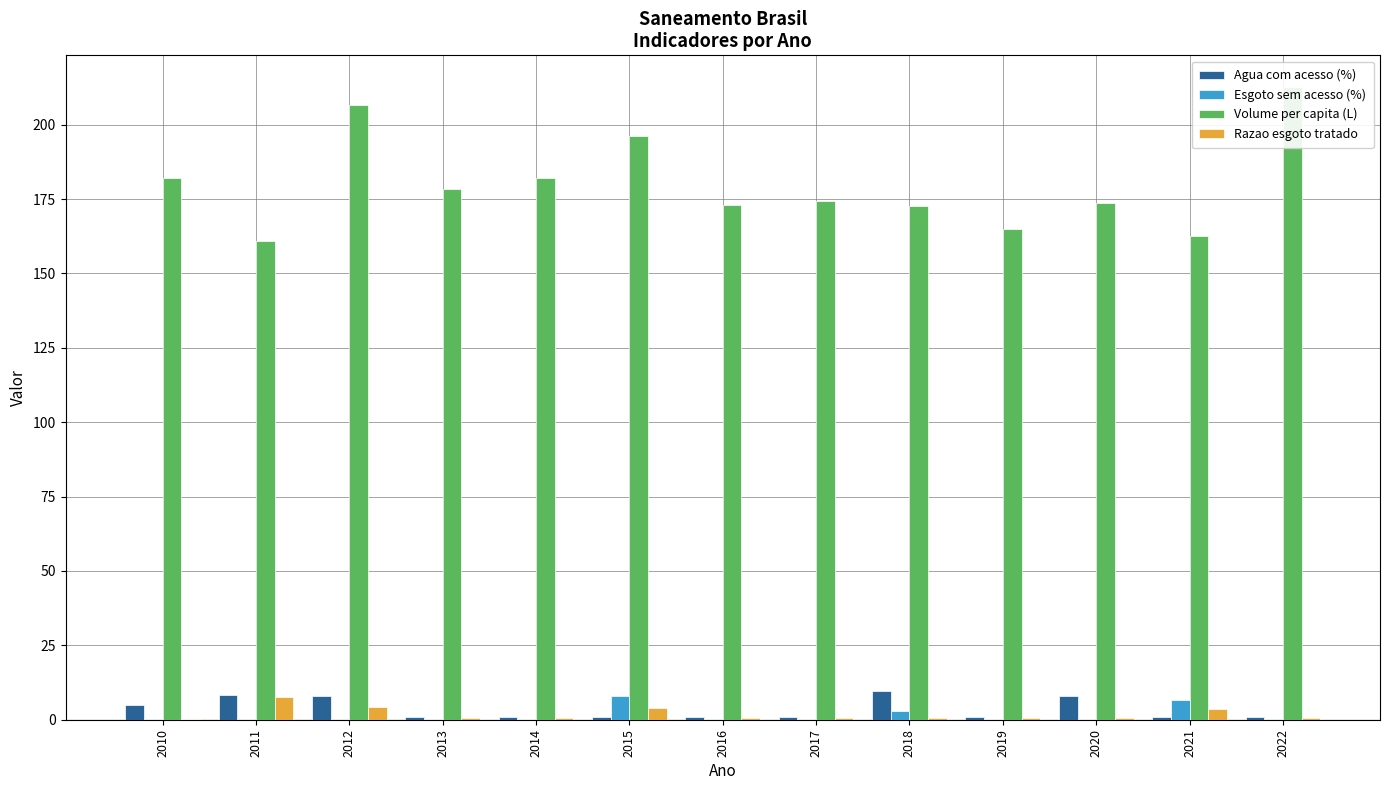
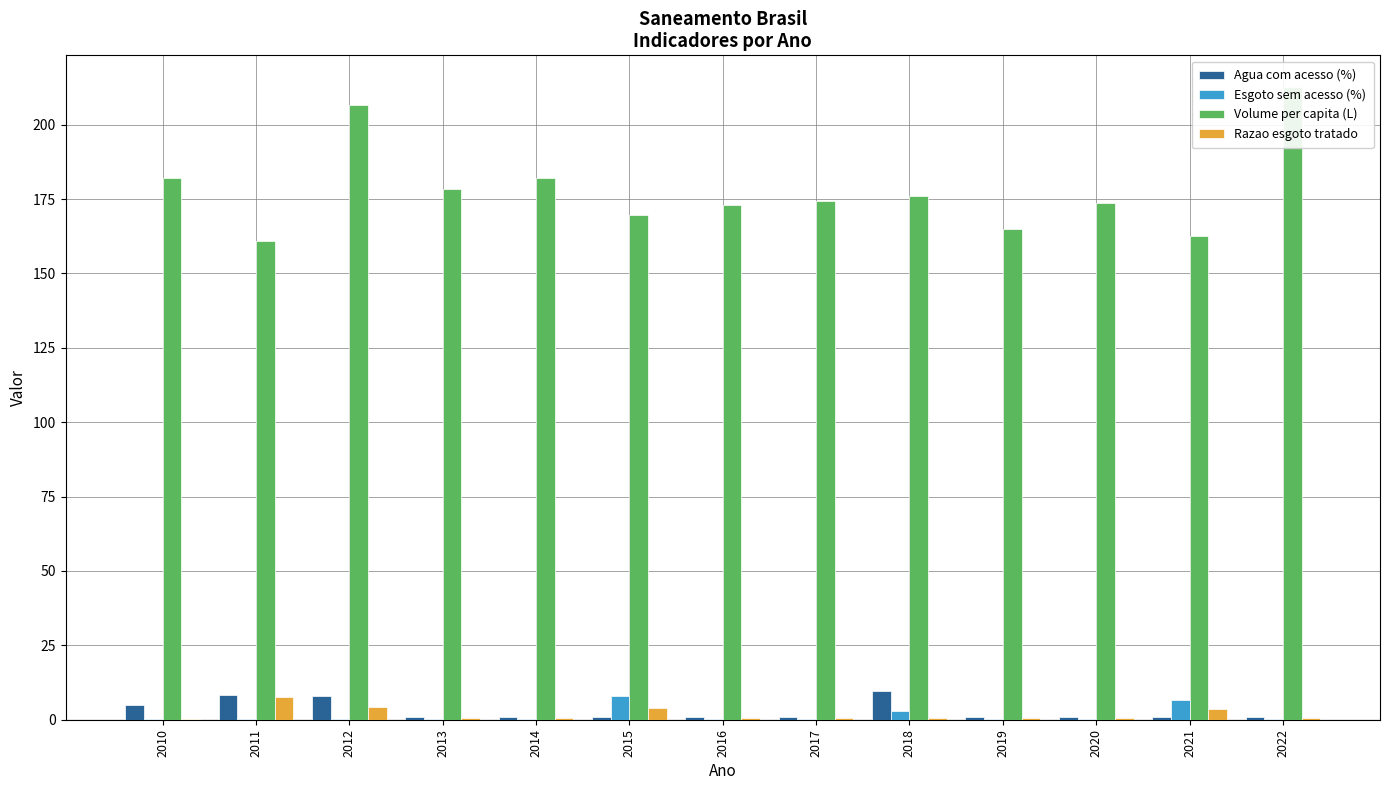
  {
    "Agua com acesso (%)": {
      "2010": 5,
      "2011": 8,
      "2012": 8,
      "2013": 1,
      "2014": 1,
      "2015": 1,
      "2016": 1,
      "2017": 1,
      "2018": 10,
      "2019": 1,
-     "2020": 8,
+     "2020": 1,
      "2021": 1,
      "2022": 1
    },
    "Esgoto sem acesso (%)": {
      "2015": 8,
      "2018": 3,
      "2021": 7
    },
    "Volume per capita (L)": {
      "2010": 182,
      "2011": 161,
      "2012": 207,
      "2013": 179,
      "2014": 182,
-     "2015": 196,
+     "2015": 170,
      "2016": 173,
      "2017": 174,
-     "2018": 173,
+     "2018": 176,
      "2019": 165,
      "2020": 174,
      "2021": 163
    },
    "Razao esgoto tratado": {
      "2011": 8,
      "2012": 4,
      "2015": 4,
      "2021": 4
    }
  }
